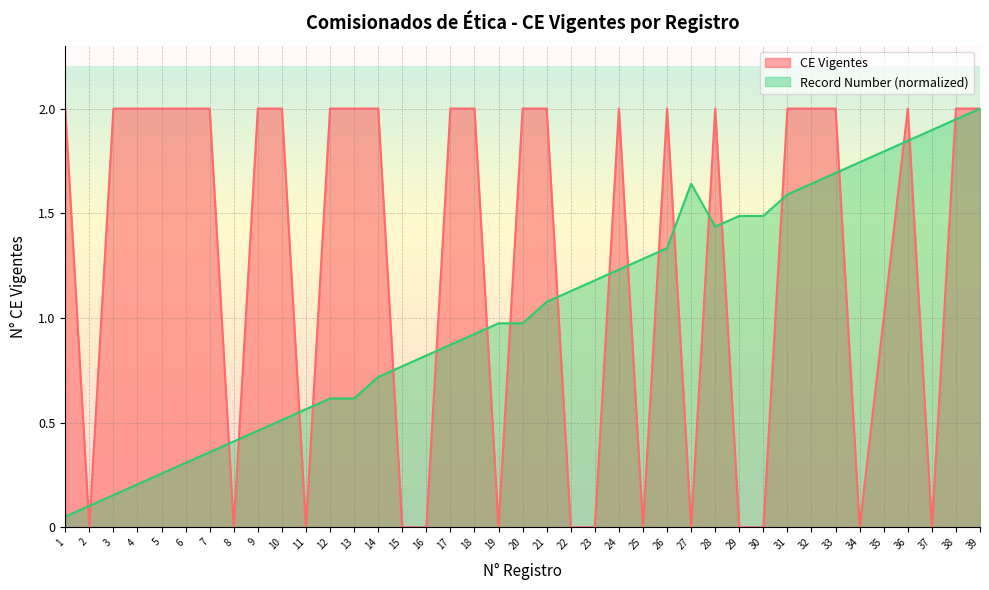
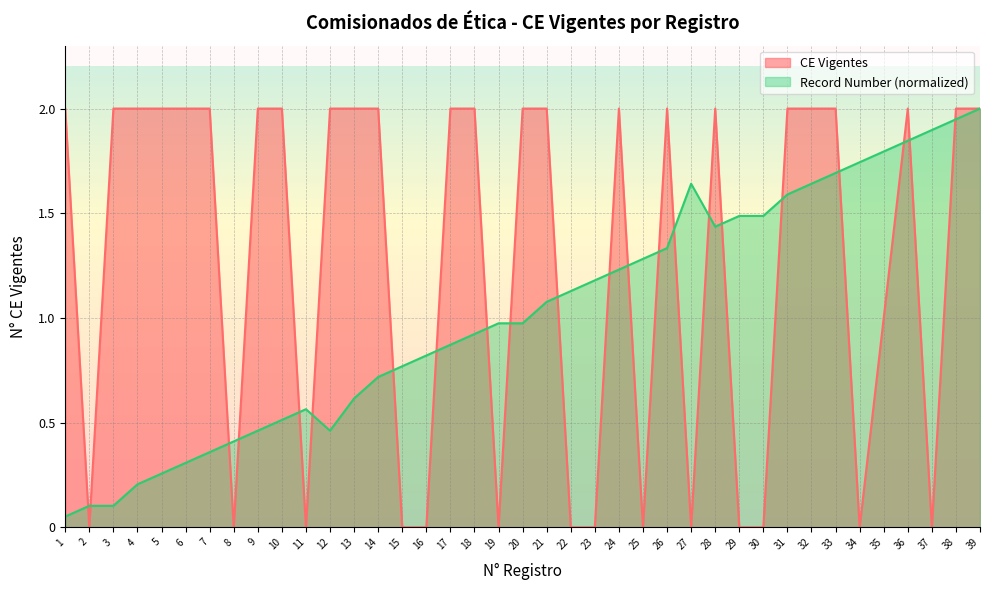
  {
    "CE Vigentes": {
      "1": 2.00,
      "2": 0.00,
      "3": 2.00,
      "4": 2.00,
      "5": 2.00,
      "6": 2.00,
      "7": 2.00,
      "8": 0.00,
      "9": 2.00,
      "10": 2.00,
      "11": 0.00,
      "12": 2.00,
      "13": 2.00,
      "14": 2.00,
      "15": 0.00,
      "16": 0.00,
      "17": 2.00,
      "18": 2.00,
      "19": 0.00,
      "20": 2.00,
      "21": 2.00,
      "22": 0.00,
      "23": 0.00,
      "24": 2.00,
      "25": 0.00,
      "26": 2.00,
      "27": 0.00,
      "28": 2.00,
      "29": 0.00,
      "30": 0.00,
      "31": 2.00,
      "32": 2.00,
      "33": 2.00,
      "34": 0.00,
      "35": 1.00,
      "36": 2.00,
      "37": 0.00,
      "38": 2.00
    },
    "Record Number (normalized)": {
      "1": 0.05,
      "2": 0.10,
-     "3": 0.15,
+     "3": 0.10,
      "4": 0.21,
      "5": 0.26,
      "6": 0.31,
      "7": 0.36,
      "8": 0.41,
      "9": 0.46,
      "10": 0.51,
      "11": 0.56,
-     "12": 0.62,
+     "12": 0.46,
      "13": 0.62,
      "14": 0.72,
      "15": 0.77,
      "16": 0.82,
      "17": 0.87,
      "18": 0.92,
      "19": 0.97,
      "20": 0.97,
      "21": 1.08,
      "22": 1.13,
      "23": 1.18,
      "24": 1.23,
      "25": 1.28,
      "26": 1.33,
      "27": 1.64,
      "28": 1.44,
      "29": 1.49,
      "30": 1.49,
      "31": 1.59,
      "32": 1.64,
      "33": 1.69,
      "34": 1.74,
      "35": 1.79,
      "36": 1.85,
      "37": 1.90,
      "38": 1.95
    }
  }
